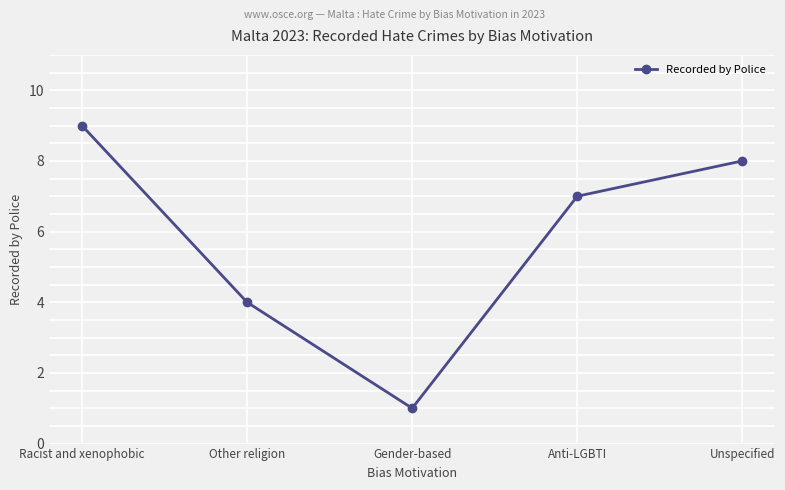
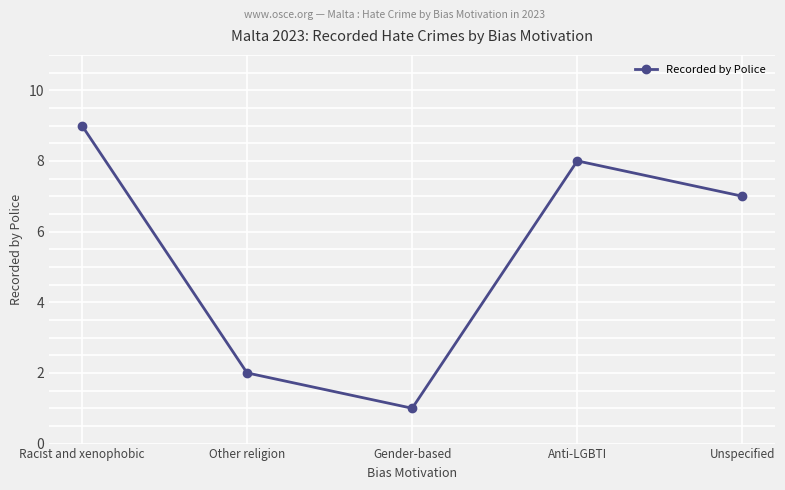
  {
    "Racist and xenophobic": 9,
-   "Other religion": 4,
+   "Other religion": 2,
    "Gender-based": 1,
-   "Anti-LGBTI": 7,
-   "Unspecified": 8
+   "Anti-LGBTI": 8,
+   "Unspecified": 7
  }
